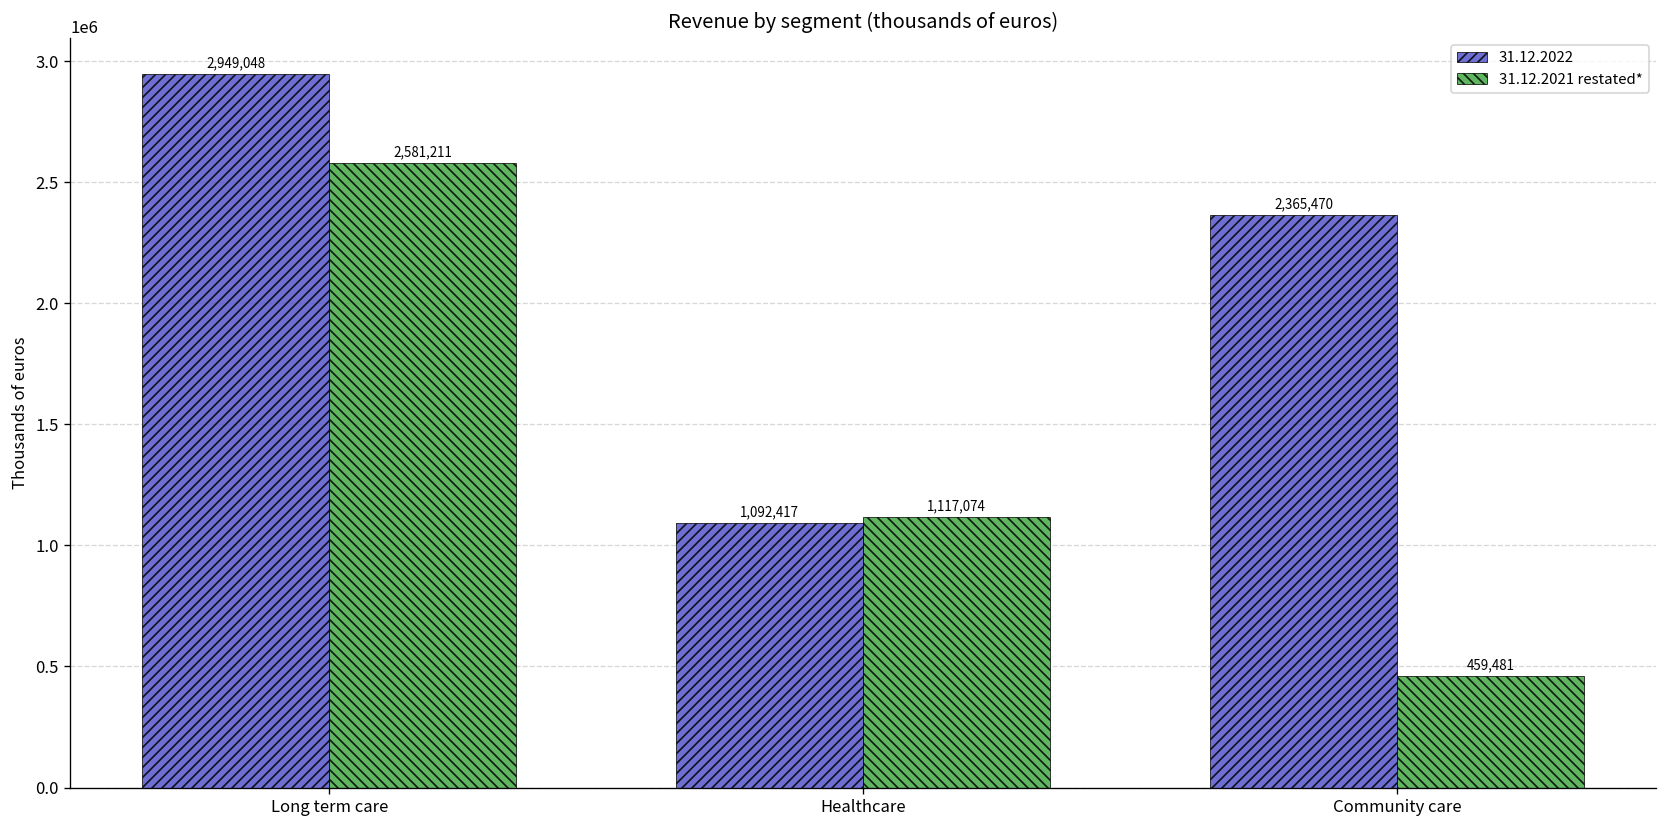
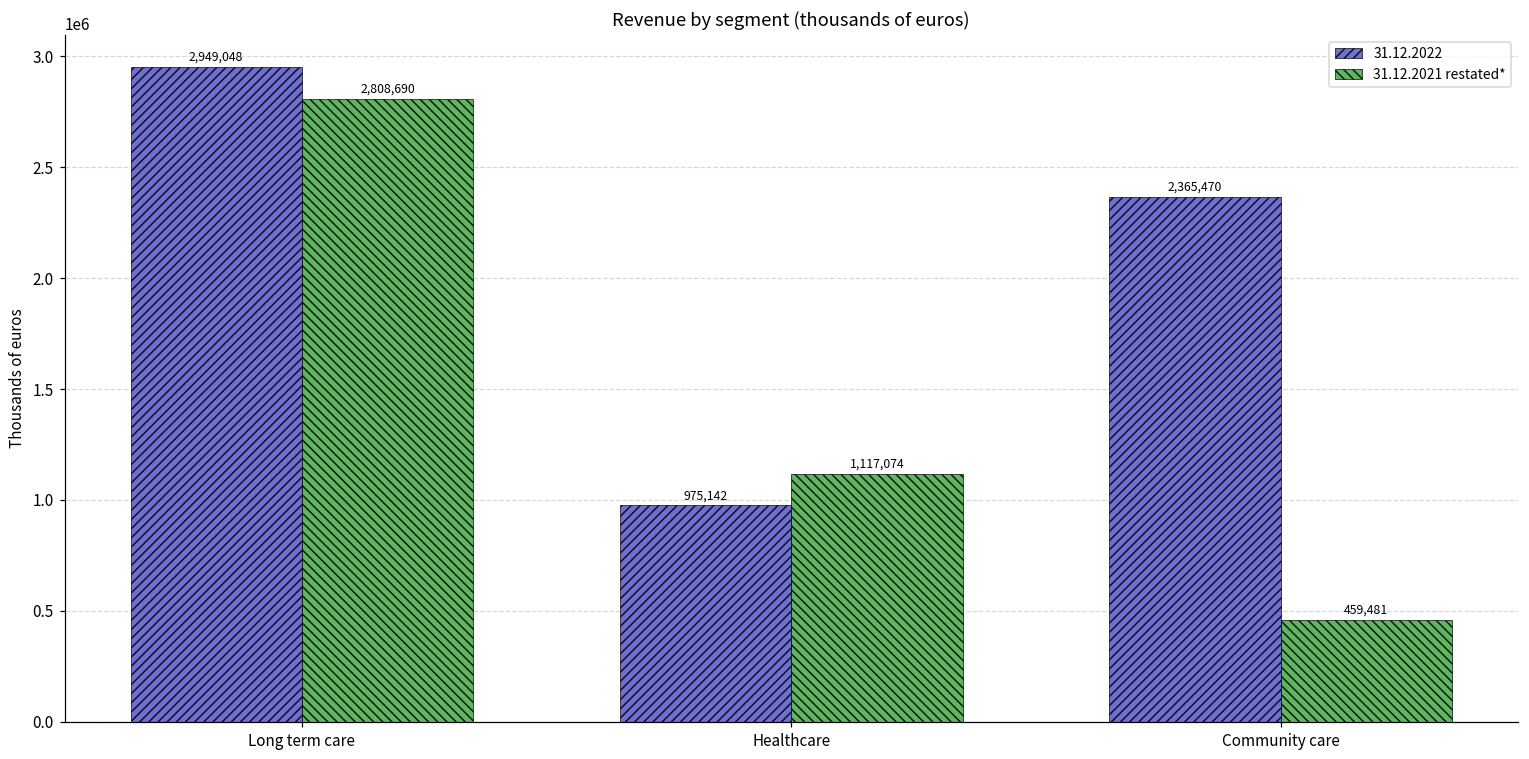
  {
    "31.12.2022": {
      "Long term care": "2,949,048",
-     "Healthcare": "1,092,417",
+     "Healthcare": "975,142",
      "Community care": "2,365,470"
    },
    "31.12.2021 restated*": {
-     "Long term care": "2,581,211",
+     "Long term care": "2,808,690",
      "Healthcare": "1,117,074",
      "Community care": "459,481"
    }
  }
